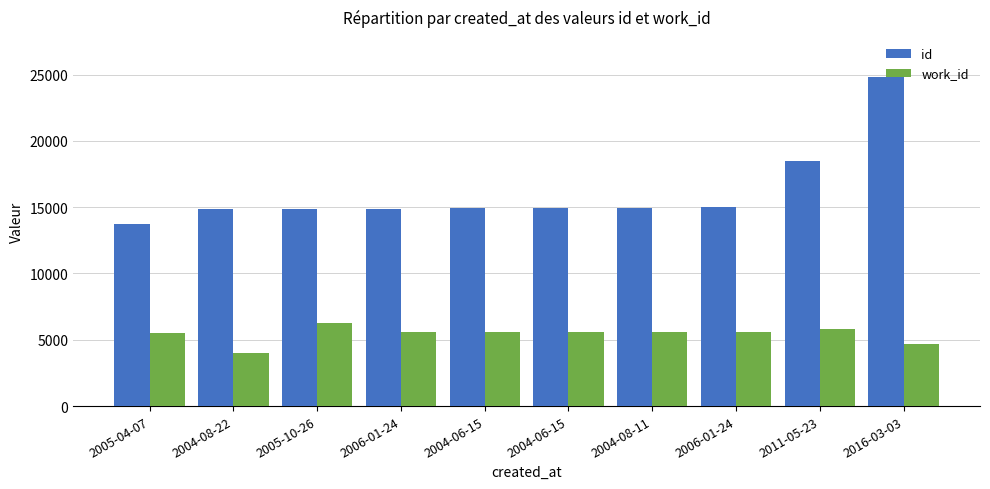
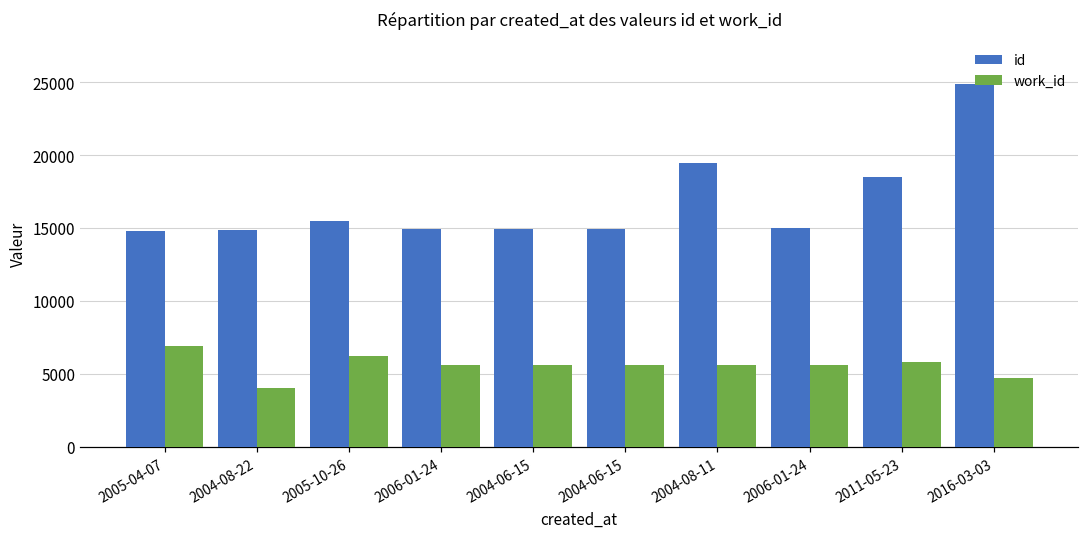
  {
    "id": {
-     "2005-04-07": 13700,
+     "2005-04-07": 14800,
      "2004-08-22": 14900,
-     "2005-10-26": 14900,
-     "2004-08-11": 14900,
+     "2005-10-26": 15500,
+     "2004-08-11": 19400,
      "2011-05-23": 18500,
      "2016-03-03": 24900
    },
    "work_id": {
-     "2005-04-07": 5500,
+     "2005-04-07": 6900,
      "2004-08-22": 4000,
      "2005-10-26": 6300,
      "2004-08-11": 5600,
      "2011-05-23": 5800,
      "2016-03-03": 4700
    }
  }
